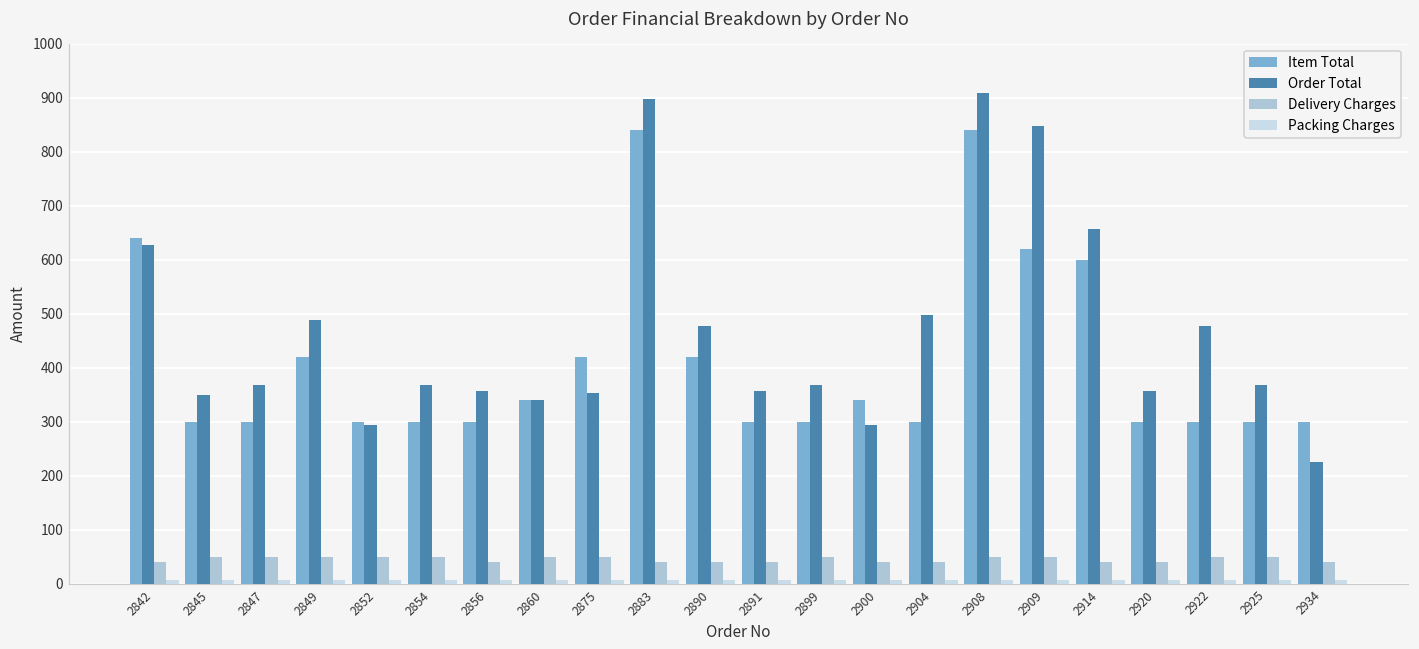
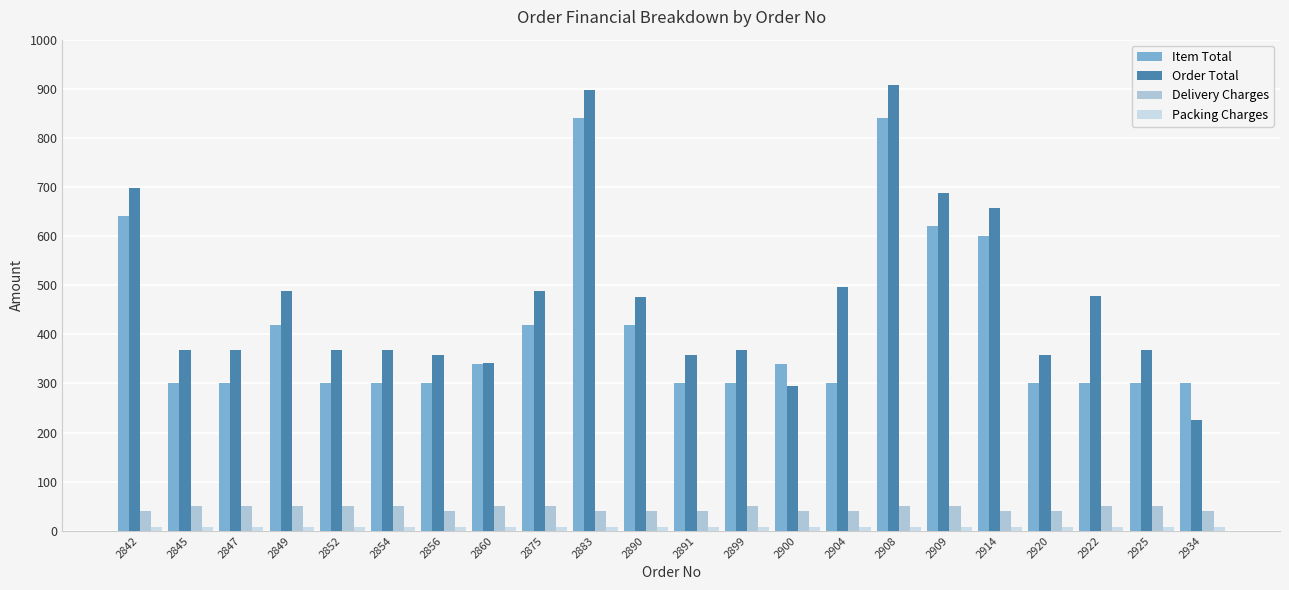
  {
    "Order Total": {
-     "2842": 630,
-     "2845": 350,
+     "2842": 700,
+     "2845": 370,
      "2847": 370,
      "2849": 490,
-     "2852": 300,
+     "2852": 370,
      "2854": 370,
      "2856": 360,
      "2860": 340,
-     "2875": 350,
+     "2875": 490,
      "2883": 900,
      "2890": 480,
      "2891": 360,
      "2899": 370,
      "2900": 300,
      "2904": 500,
      "2908": 910,
-     "2909": 850,
+     "2909": 690,
      "2914": 660,
      "2920": 360,
      "2922": 480,
      "2925": 370,
      "2934": 230
    }
  }
